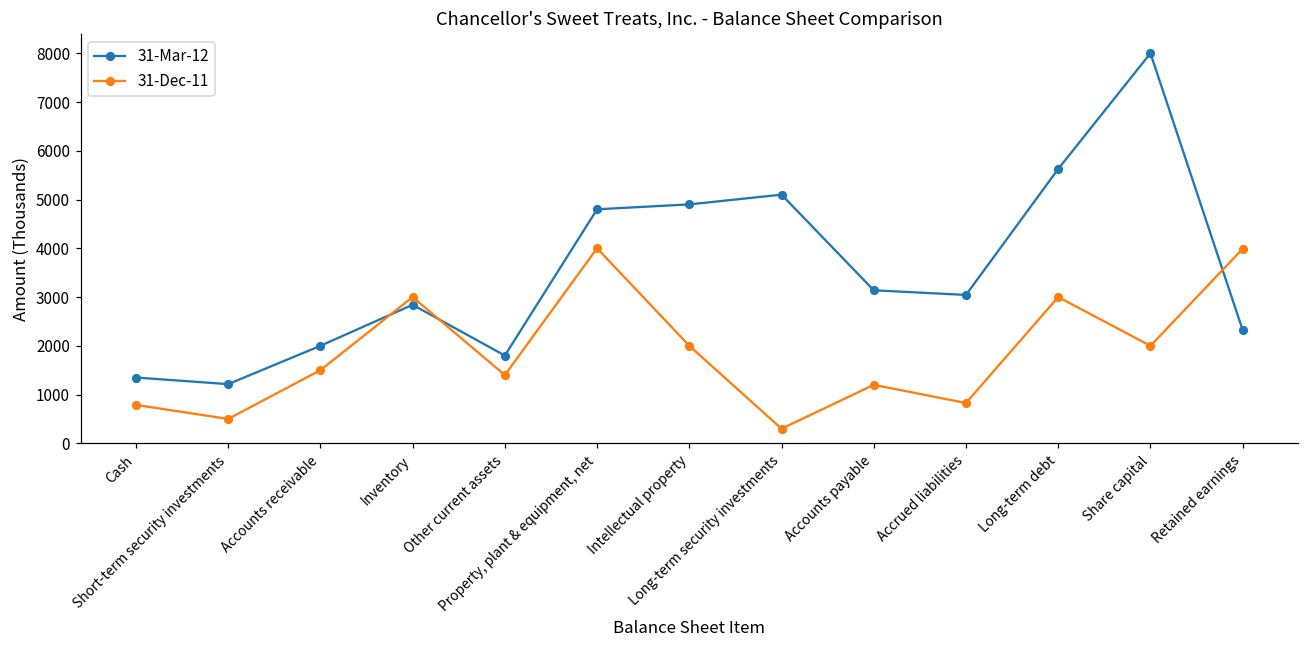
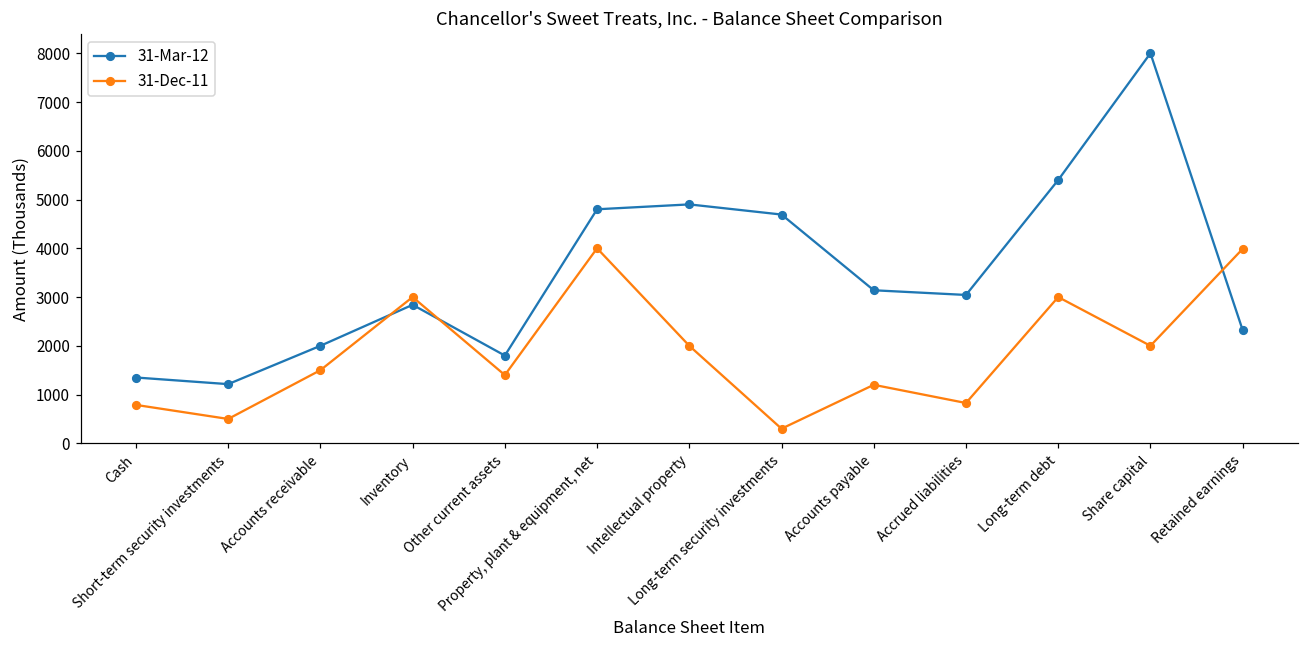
  {
    "31-Mar-12": {
      "Cash": 1400,
      "Short-term security investments": 1200,
      "Accounts receivable": 2000,
      "Inventory": 2800,
      "Other current assets": 1800,
      "Property, plant & equipment, net": 4800,
      "Intellectual property": 4900,
-     "Long-term security investments": 5100,
+     "Long-term security investments": 4700,
      "Accounts payable": 3100,
      "Accrued liabilities": 3000,
-     "Long-term debt": 5600,
+     "Long-term debt": 5400,
      "Share capital": 8000,
      "Retained earnings": 2300
    },
    "31-Dec-11": {
      "Cash": 800,
      "Short-term security investments": 500,
      "Accounts receivable": 1500,
      "Inventory": 3000,
      "Other current assets": 1400,
      "Property, plant & equipment, net": 4000,
      "Intellectual property": 2000,
      "Long-term security investments": 300,
      "Accounts payable": 1200,
      "Accrued liabilities": 800,
      "Long-term debt": 3000,
      "Share capital": 2000,
      "Retained earnings": 4000
    }
  }
